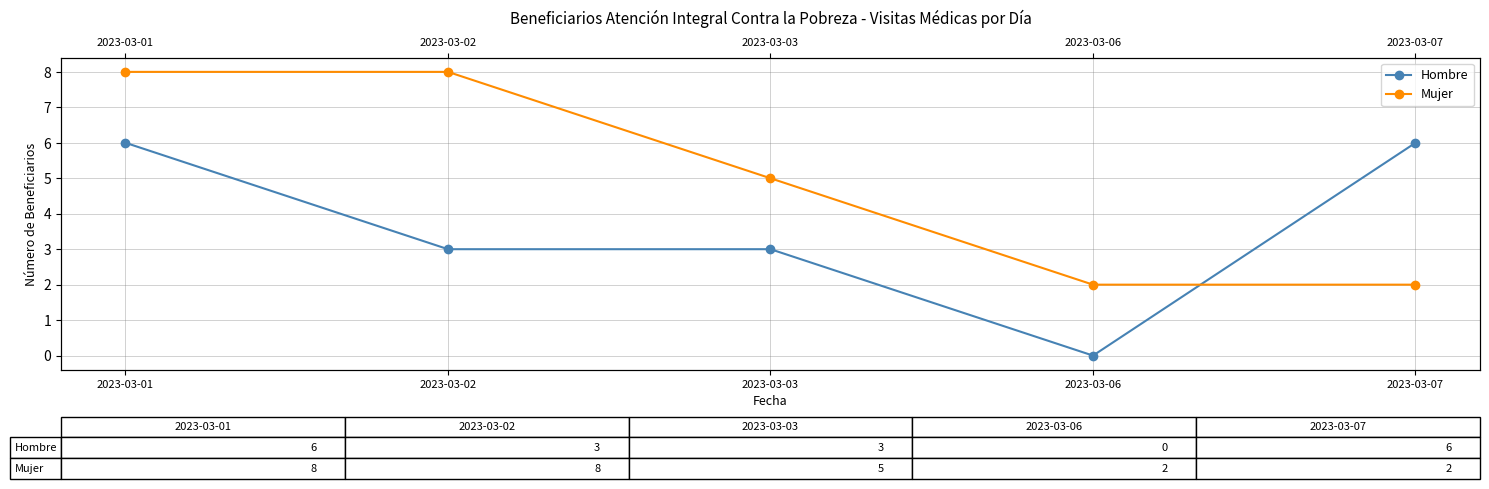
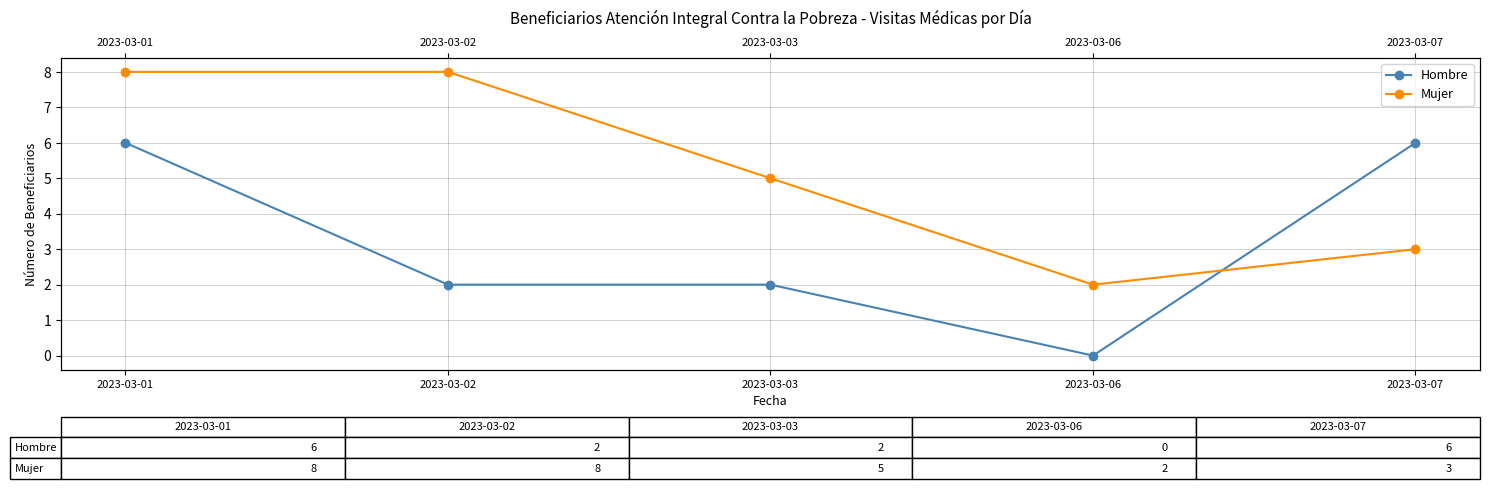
  {
    "Hombre": {
-     "2023-03-02": 3,
-     "2023-03-03": 3
+     "2023-03-02": 2,
+     "2023-03-03": 2
    },
    "Mujer": {
-     "2023-03-07": 2
+     "2023-03-07": 3
    }
  }
